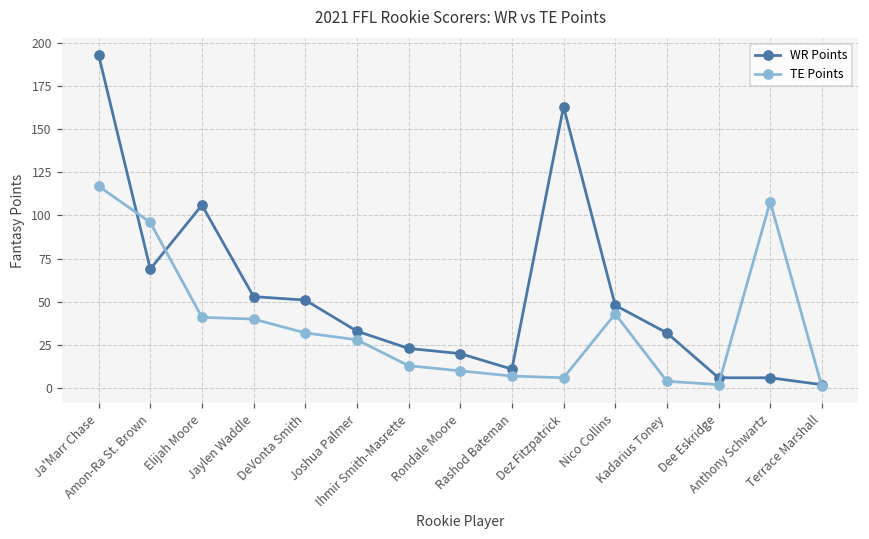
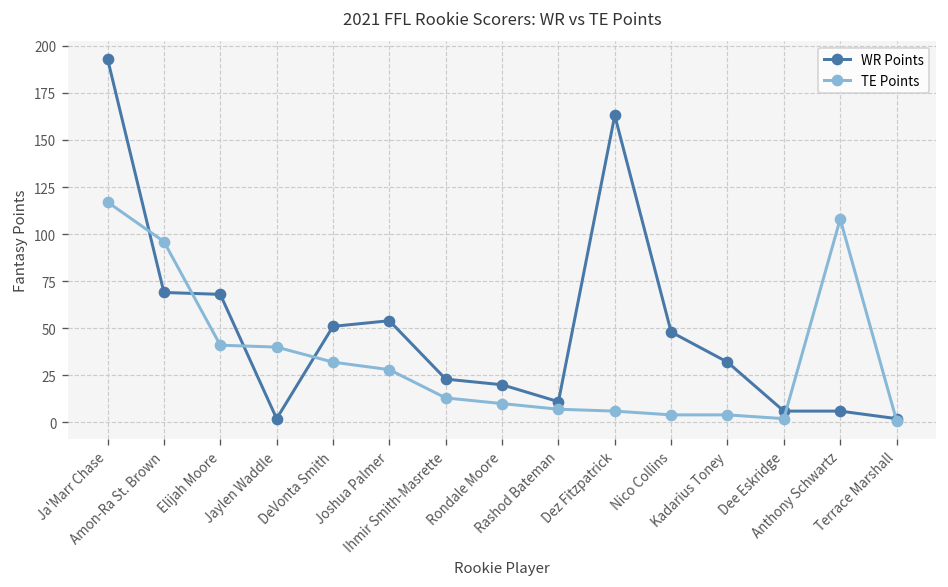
  {
    "WR Points": {
      "Ja'Marr Chase": 193,
      "Amon-Ra St. Brown": 69,
-     "Elijah Moore": 106,
-     "Jaylen Waddle": 53,
+     "Elijah Moore": 68,
+     "Jaylen Waddle": 2,
      "DeVonta Smith": 51,
-     "Joshua Palmer": 33,
+     "Joshua Palmer": 54,
      "Ihmir Smith-Masrette": 23,
      "Rondale Moore": 20,
      "Rashod Bateman": 11,
      "Dez Fitzpatrick": 163,
      "Nico Collins": 48,
      "Kadarius Toney": 32,
      "Dee Eskridge": 6,
      "Anthony Schwartz": 6
    },
    "TE Points": {
      "Ja'Marr Chase": 117,
      "Amon-Ra St. Brown": 96,
      "Elijah Moore": 41,
      "Jaylen Waddle": 40,
      "DeVonta Smith": 32,
      "Joshua Palmer": 28,
      "Ihmir Smith-Masrette": 13,
      "Rondale Moore": 10,
      "Rashod Bateman": 7,
      "Dez Fitzpatrick": 6,
-     "Nico Collins": 43,
+     "Nico Collins": 4,
      "Kadarius Toney": 4,
      "Dee Eskridge": 2,
      "Anthony Schwartz": 108
    }
  }
